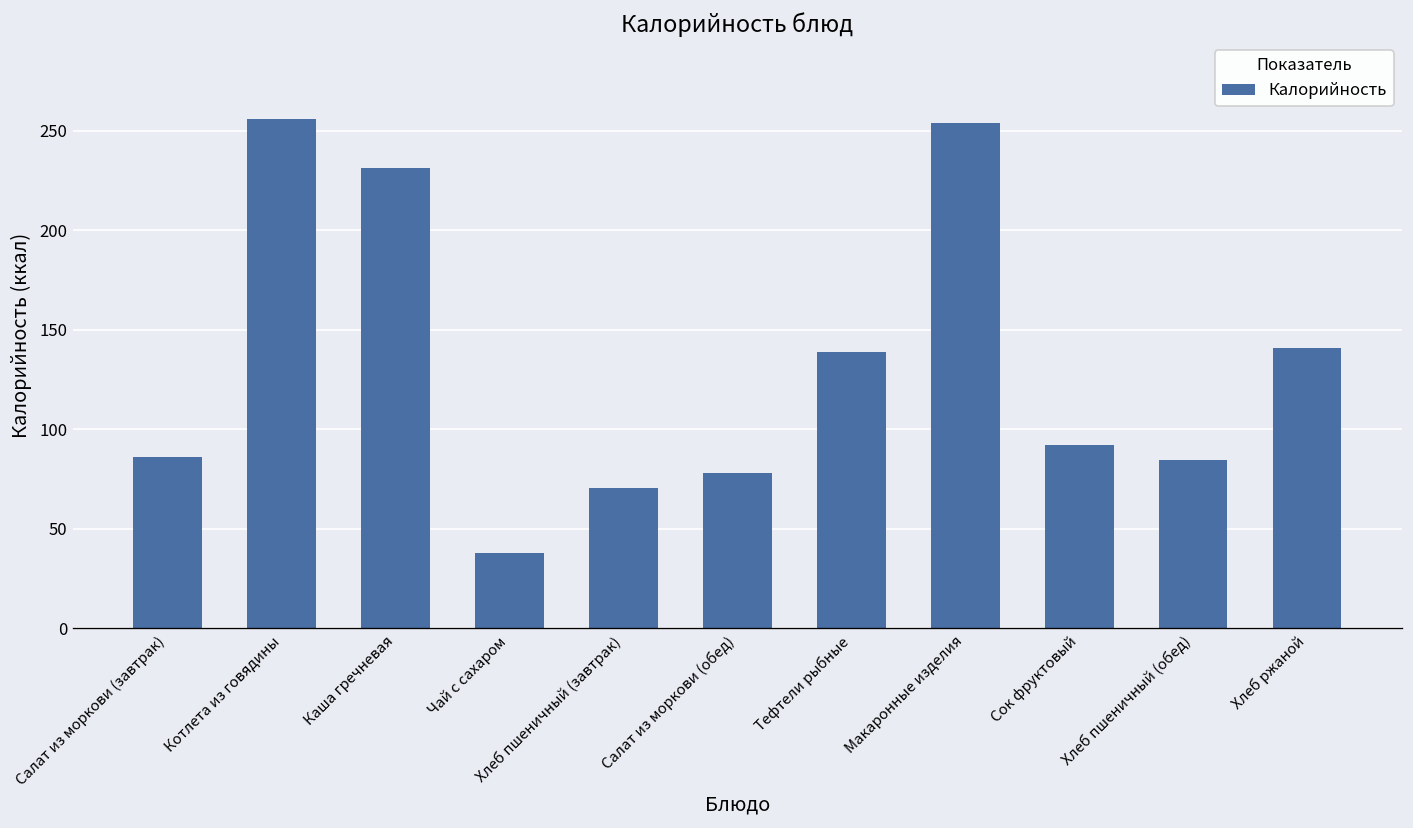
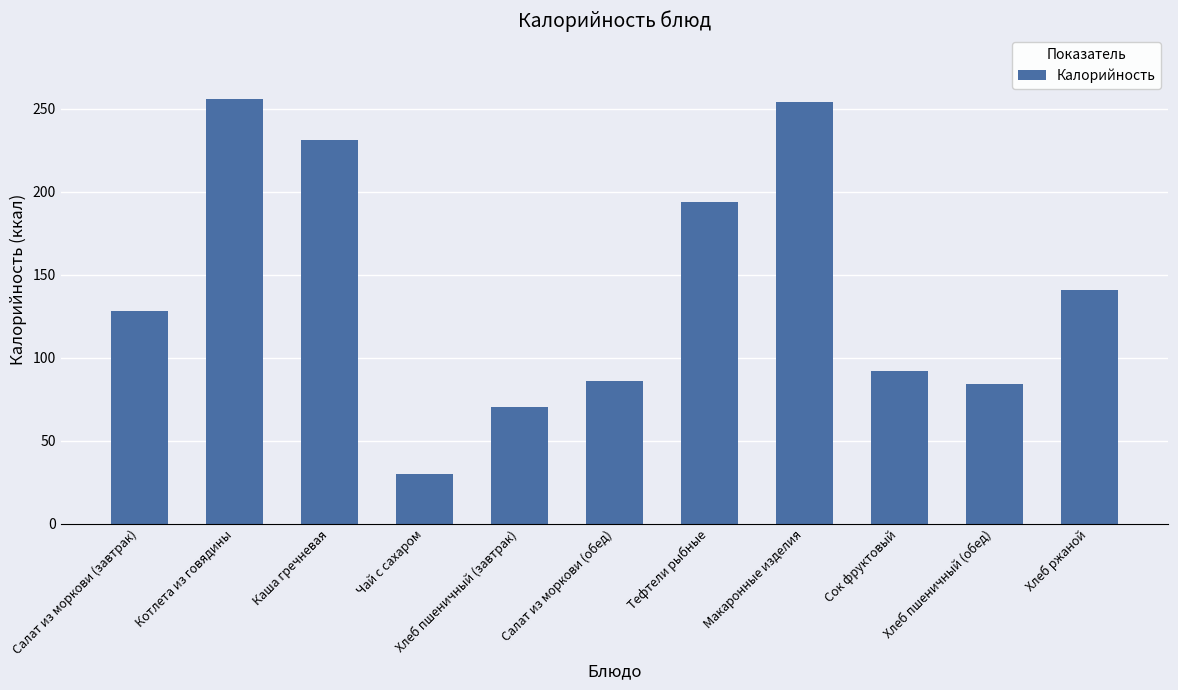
  {
-   "Салат из моркови (завтрак)": 86,
+   "Салат из моркови (завтрак)": 128,
    "Котлета из говядины": 256,
    "Каша гречневая": 231,
-   "Чай с сахаром": 38,
+   "Чай с сахаром": 30,
    "Хлеб пшеничный (завтрак)": 70,
-   "Салат из моркови (обед)": 78,
-   "Тефтели рыбные": 139,
+   "Салат из моркови (обед)": 86,
+   "Тефтели рыбные": 194,
    "Макаронные изделия": 254,
    "Сок фруктовый": 92,
    "Хлеб пшеничный (обед)": 84,
    "Хлеб ржаной": 141
  }
